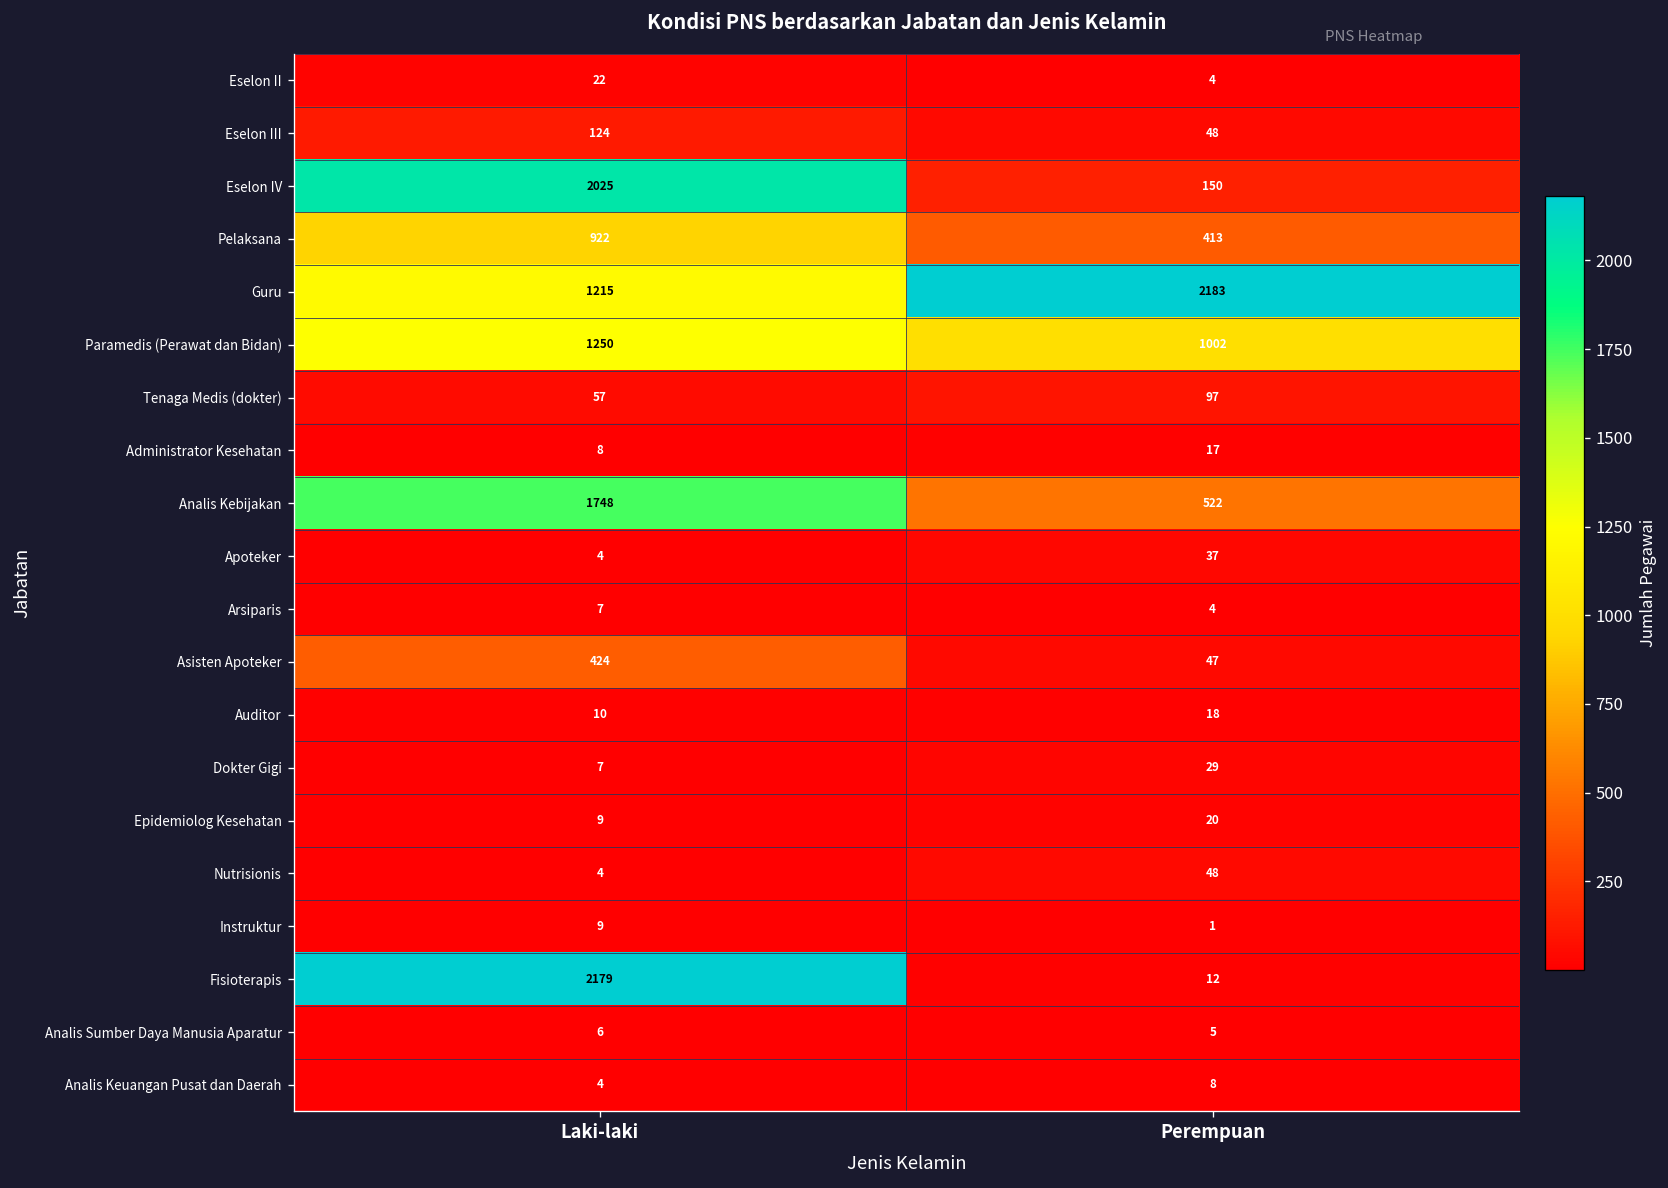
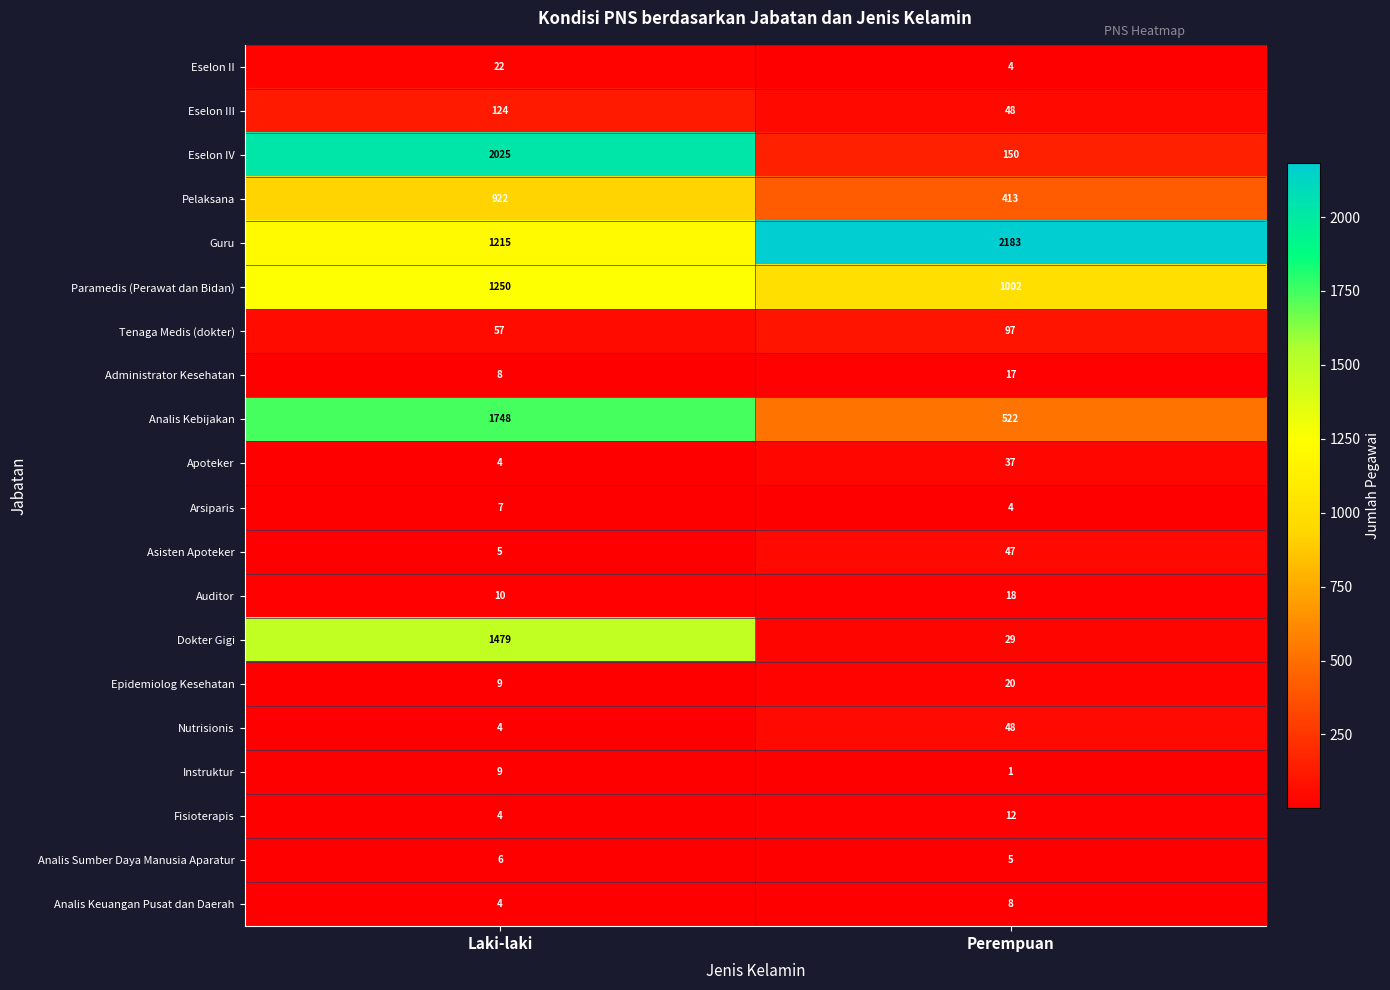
  {
    "Eselon II": {
      "Laki-laki": 22,
      "Perempuan": 4
    },
    "Eselon III": {
      "Laki-laki": 124,
      "Perempuan": 48
    },
    "Eselon IV": {
      "Laki-laki": 2025,
      "Perempuan": 150
    },
    "Pelaksana": {
      "Laki-laki": 922,
      "Perempuan": 413
    },
    "Guru": {
      "Laki-laki": 1215,
      "Perempuan": 2183
    },
    "Paramedis (Perawat dan Bidan)": {
      "Laki-laki": 1250,
      "Perempuan": 1002
    },
    "Tenaga Medis (dokter)": {
      "Laki-laki": 57,
      "Perempuan": 97
    },
    "Administrator Kesehatan": {
      "Laki-laki": 8,
      "Perempuan": 17
    },
    "Analis Kebijakan": {
      "Laki-laki": 1748,
      "Perempuan": 522
    },
    "Apoteker": {
      "Laki-laki": 4,
      "Perempuan": 37
    },
    "Arsiparis": {
      "Laki-laki": 7,
      "Perempuan": 4
    },
    "Asisten Apoteker": {
-     "Laki-laki": 424,
+     "Laki-laki": 5,
      "Perempuan": 47
    },
    "Auditor": {
      "Laki-laki": 10,
      "Perempuan": 18
    },
    "Dokter Gigi": {
-     "Laki-laki": 7,
+     "Laki-laki": 1479,
      "Perempuan": 29
    },
    "Epidemiolog Kesehatan": {
      "Laki-laki": 9,
      "Perempuan": 20
    },
    "Nutrisionis": {
      "Laki-laki": 4,
      "Perempuan": 48
    },
    "Instruktur": {
      "Laki-laki": 9,
      "Perempuan": 1
    },
    "Fisioterapis": {
-     "Laki-laki": 2179,
+     "Laki-laki": 4,
      "Perempuan": 12
    },
    "Analis Sumber Daya Manusia Aparatur": {
      "Laki-laki": 6,
      "Perempuan": 5
    },
    "Analis Keuangan Pusat dan Daerah": {
      "Laki-laki": 4,
      "Perempuan": 8
    }
  }
